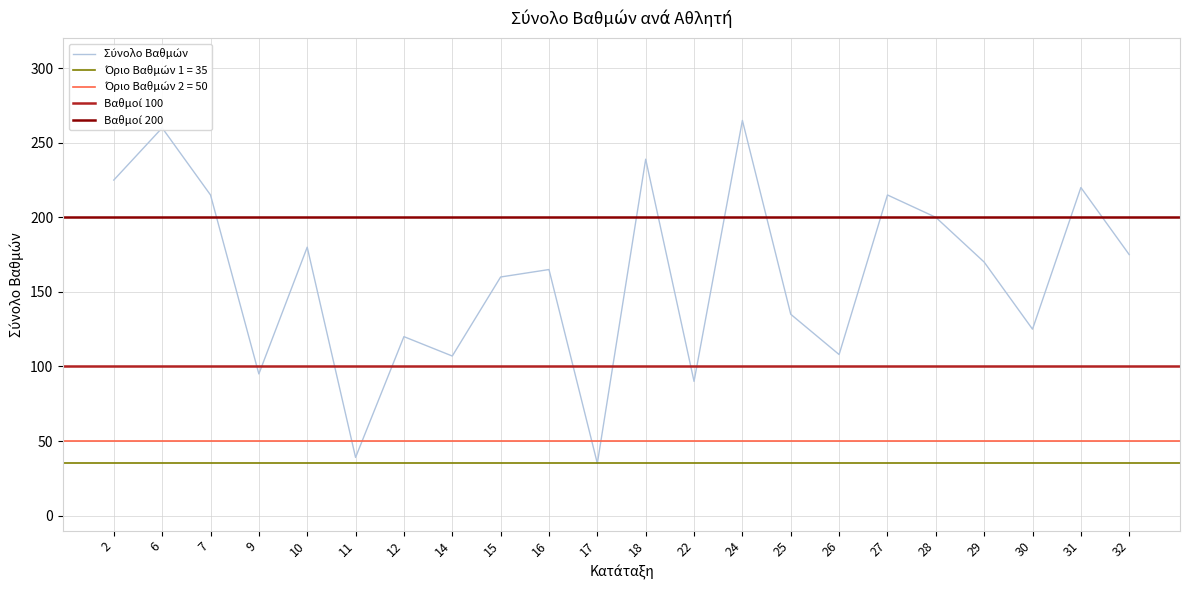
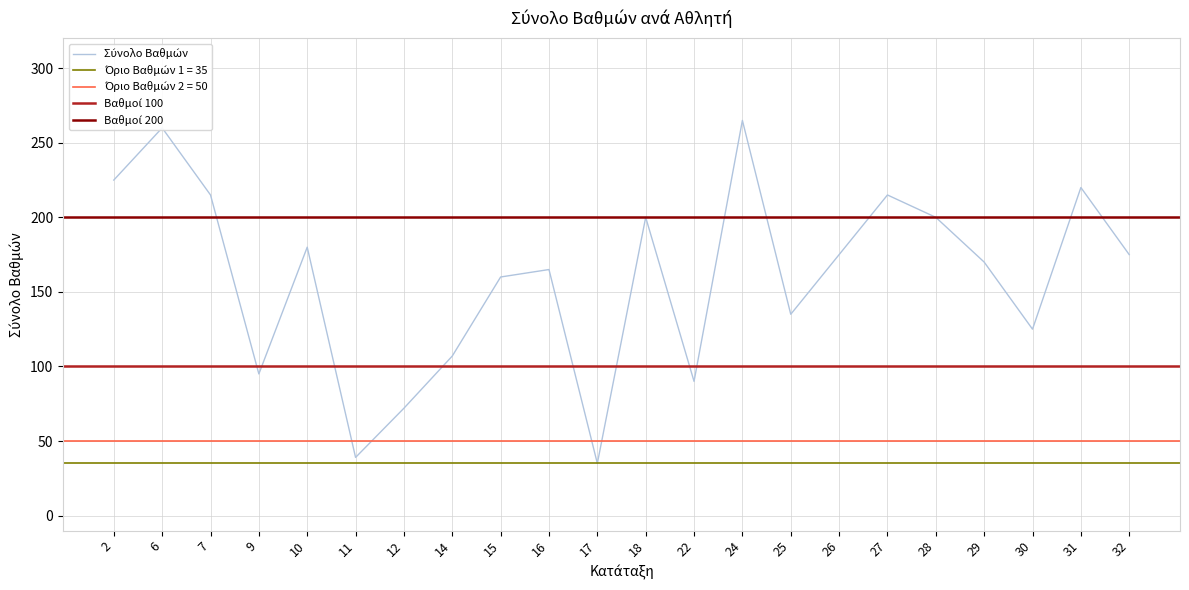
  {
    "2": 225,
    "7": 215,
    "9": 95,
    "10": 180,
    "11": 39,
-   "12": 120,
+   "12": 72,
    "14": 107,
    "15": 160,
    "16": 165,
    "17": 35,
-   "18": 239,
+   "18": 200,
    "22": 90,
    "24": 265,
    "25": 135,
-   "26": 108,
+   "26": 175,
    "27": 215,
    "28": 200,
    "29": 170,
    "30": 125,
    "31": 220,
    "32": 175
  }
